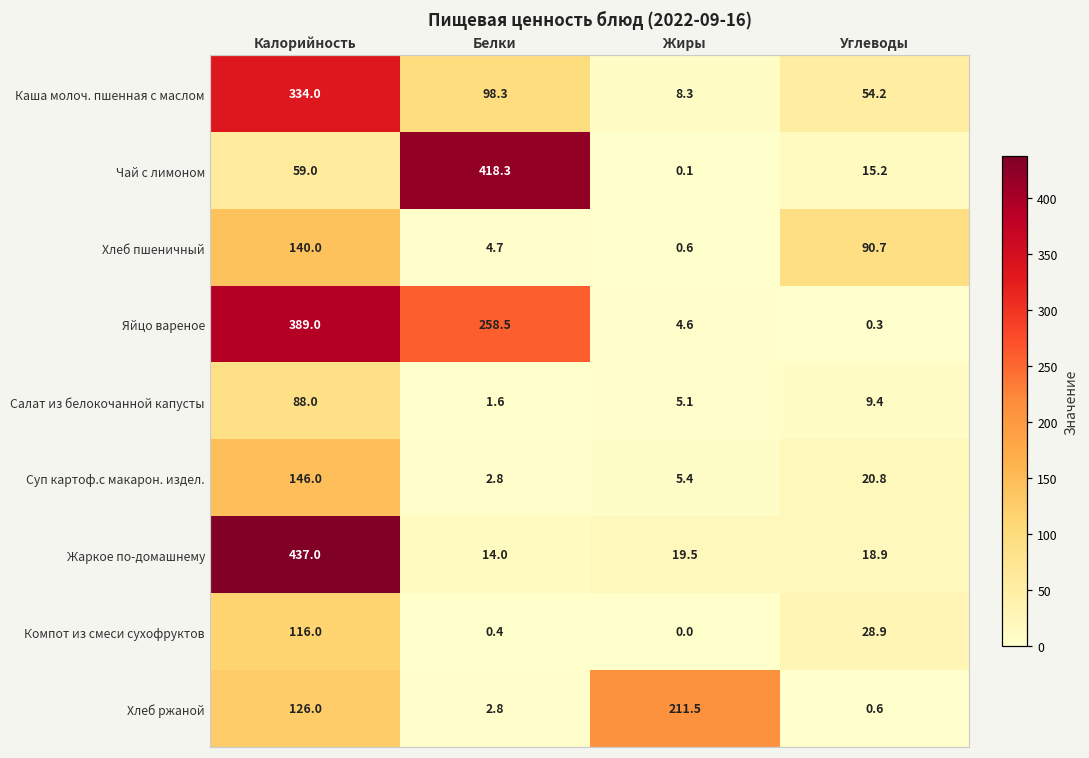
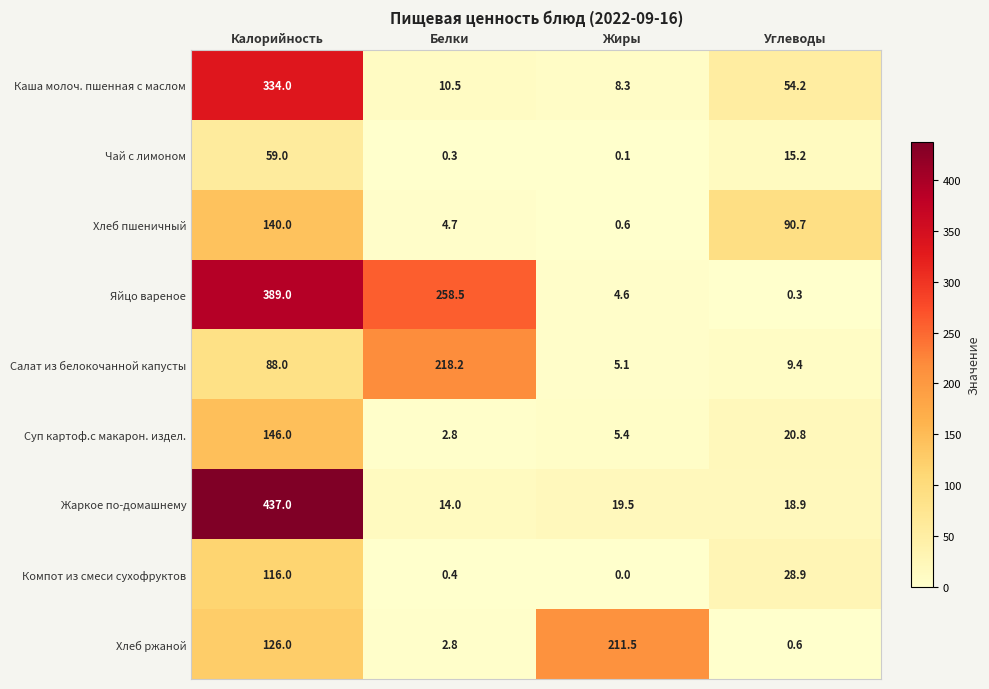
  {
    "Каша молоч. пшенная с маслом": {
      "Калорийность": 334.0,
-     "Белки": 98.3,
+     "Белки": 10.5,
      "Жиры": 8.3,
      "Углеводы": 54.2
    },
    "Чай с лимоном": {
      "Калорийность": 59.0,
-     "Белки": 418.3,
+     "Белки": 0.3,
      "Жиры": 0.1,
      "Углеводы": 15.2
    },
    "Хлеб пшеничный": {
      "Калорийность": 140.0,
      "Белки": 4.7,
      "Жиры": 0.6,
      "Углеводы": 90.7
    },
    "Яйцо вареное": {
      "Калорийность": 389.0,
      "Белки": 258.5,
      "Жиры": 4.6,
      "Углеводы": 0.3
    },
    "Салат из белокочанной капусты": {
      "Калорийность": 88.0,
-     "Белки": 1.6,
+     "Белки": 218.2,
      "Жиры": 5.1,
      "Углеводы": 9.4
    },
    "Суп картоф.с макарон. издел.": {
      "Калорийность": 146.0,
      "Белки": 2.8,
      "Жиры": 5.4,
      "Углеводы": 20.8
    },
    "Жаркое по-домашнему": {
      "Калорийность": 437.0,
      "Белки": 14.0,
      "Жиры": 19.5,
      "Углеводы": 18.9
    },
    "Компот из смеси сухофруктов": {
      "Калорийность": 116.0,
      "Белки": 0.4,
      "Жиры": 0.0,
      "Углеводы": 28.9
    },
    "Хлеб ржаной": {
      "Калорийность": 126.0,
      "Белки": 2.8,
      "Жиры": 211.5,
      "Углеводы": 0.6
    }
  }
